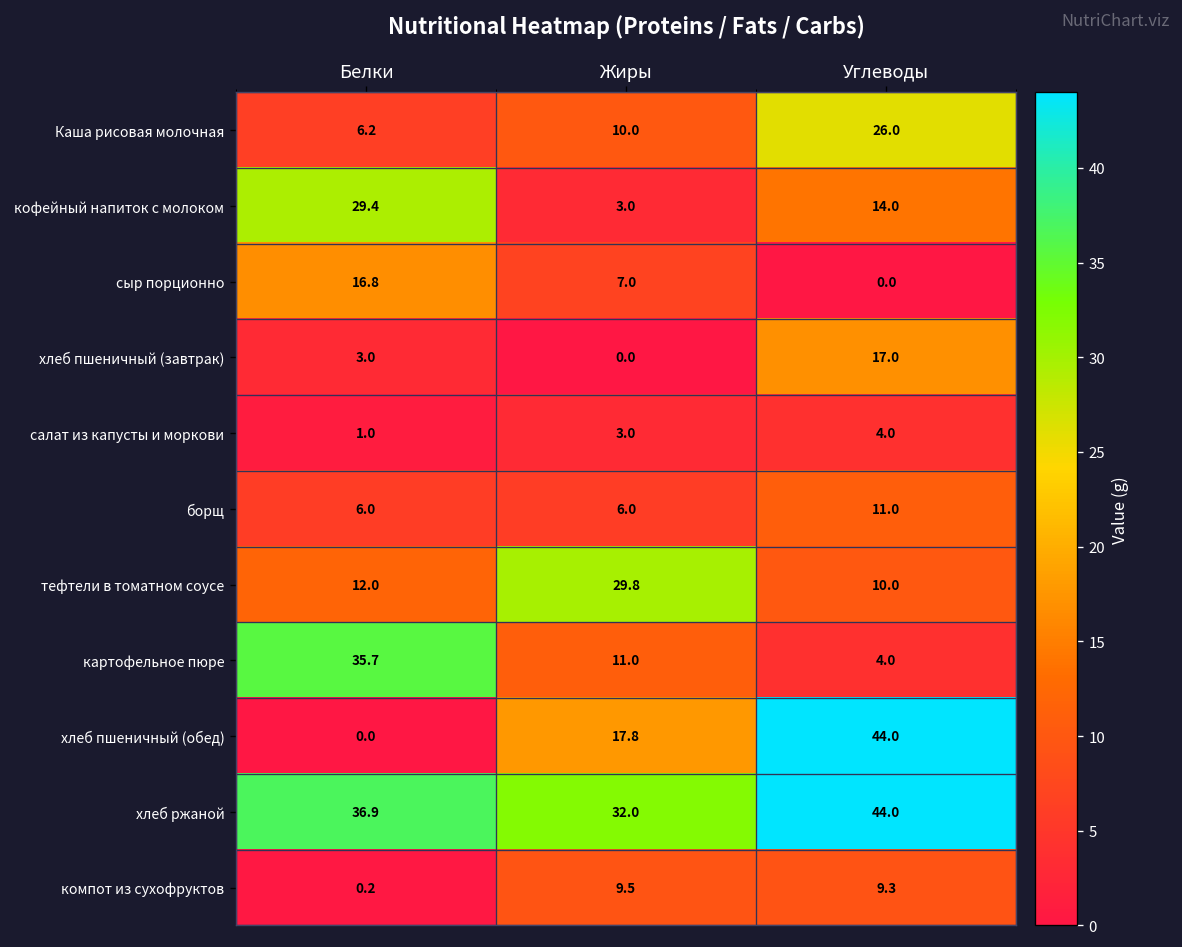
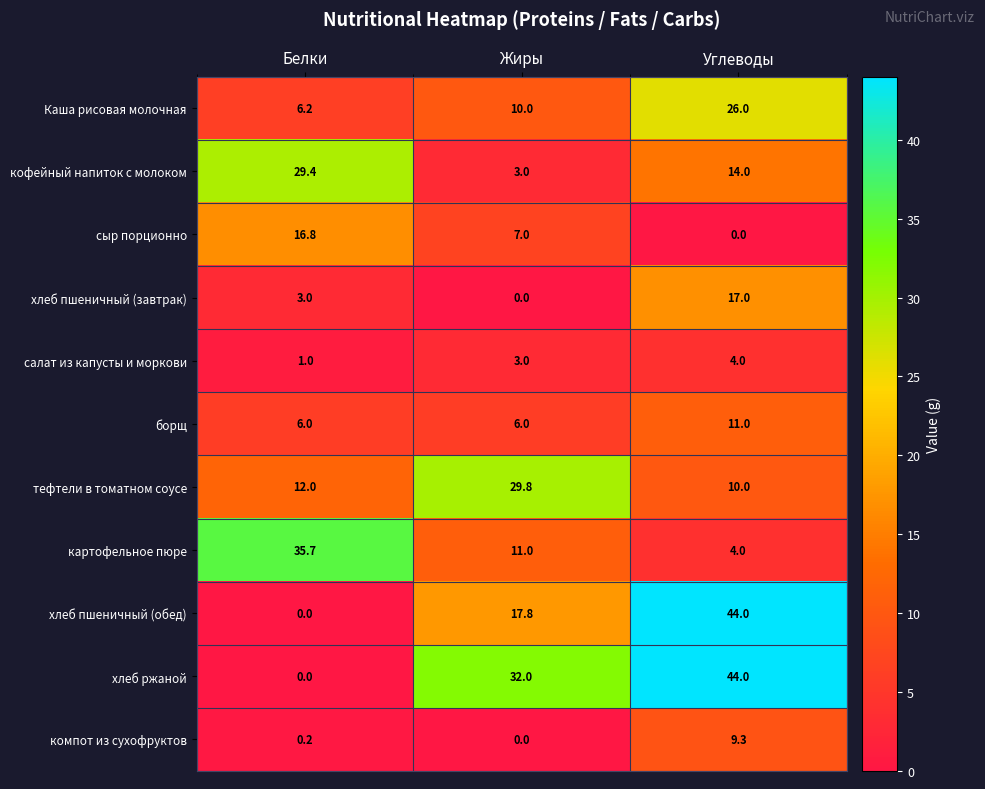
  {
    "Каша рисовая молочная": {
      "Белки": 6.2,
      "Жиры": 10.0,
      "Углеводы": 26.0
    },
    "кофейный напиток с молоком": {
      "Белки": 29.4,
      "Жиры": 3.0,
      "Углеводы": 14.0
    },
    "сыр порционно": {
      "Белки": 16.8,
      "Жиры": 7.0,
      "Углеводы": 0.0
    },
    "хлеб пшеничный (завтрак)": {
      "Белки": 3.0,
      "Жиры": 0.0,
      "Углеводы": 17.0
    },
    "салат из капусты и моркови": {
      "Белки": 1.0,
      "Жиры": 3.0,
      "Углеводы": 4.0
    },
    "борщ": {
      "Белки": 6.0,
      "Жиры": 6.0,
      "Углеводы": 11.0
    },
    "тефтели в томатном соусе": {
      "Белки": 12.0,
      "Жиры": 29.8,
      "Углеводы": 10.0
    },
    "картофельное пюре": {
      "Белки": 35.7,
      "Жиры": 11.0,
      "Углеводы": 4.0
    },
    "хлеб пшеничный (обед)": {
      "Белки": 0.0,
      "Жиры": 17.8,
      "Углеводы": 44.0
    },
    "хлеб ржаной": {
-     "Белки": 36.9,
+     "Белки": 0.0,
      "Жиры": 32.0,
      "Углеводы": 44.0
    },
    "компот из сухофруктов": {
      "Белки": 0.2,
-     "Жиры": 9.5,
+     "Жиры": 0.0,
      "Углеводы": 9.3
    }
  }
